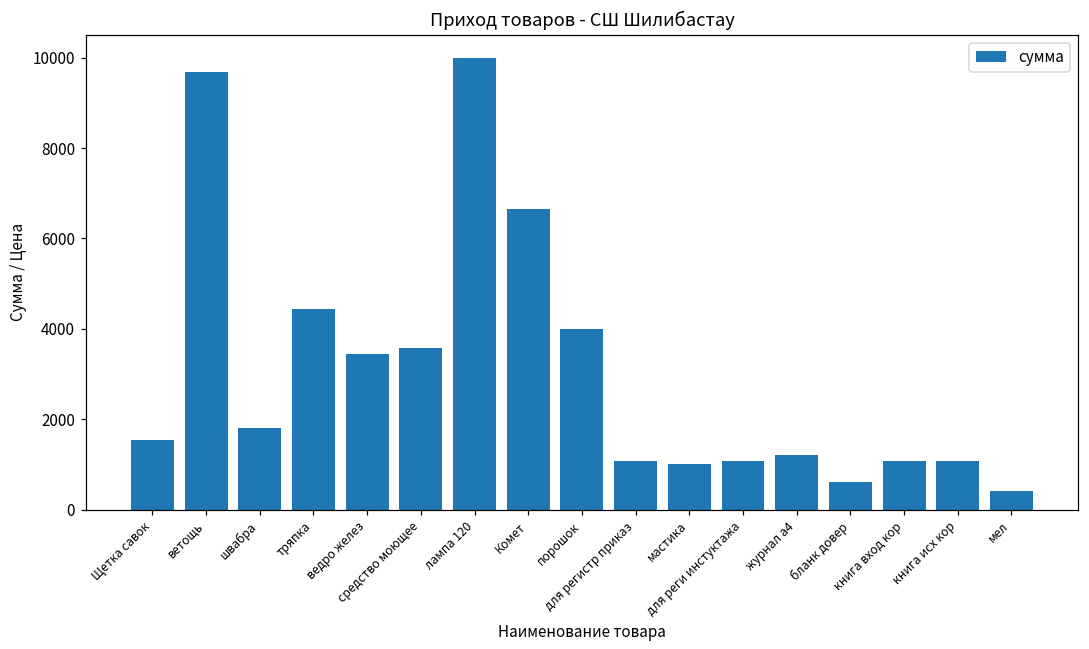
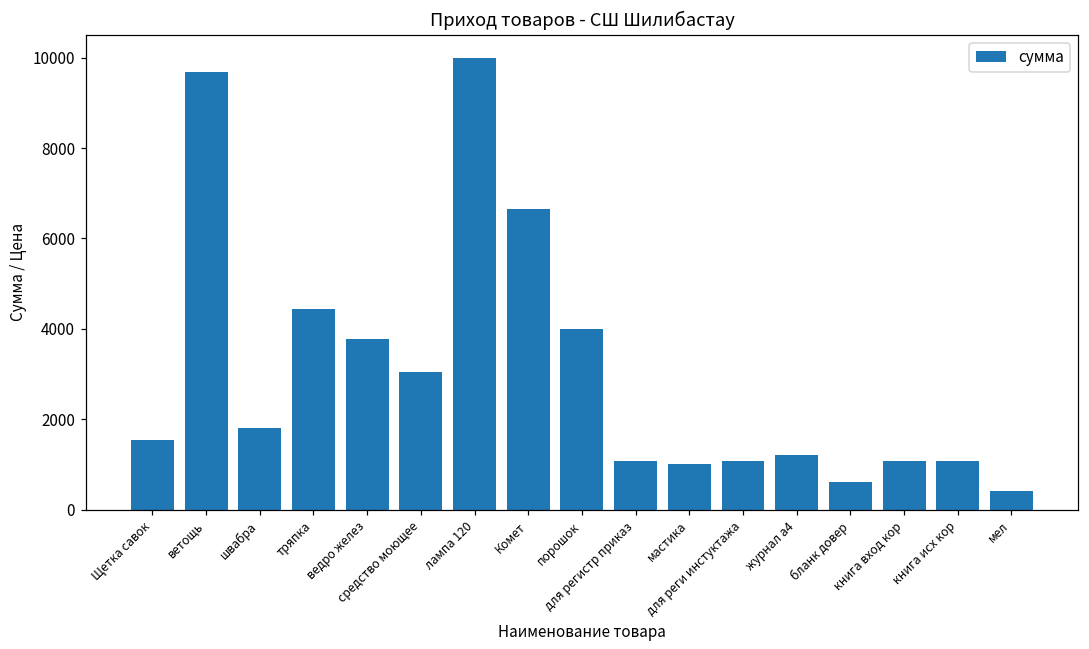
  {
    "Щетка савок": 1500,
    "ветощь": 9700,
    "швабра": 1800,
    "тряпка": 4400,
-   "ведро желез": 3400,
-   "средство моющее": 3600,
+   "ведро желез": 3800,
+   "средство моющее": 3000,
    "лампа 120": 10000,
    "Комет": 6600,
    "порошок": 4000,
    "для регистр приказ": 1100,
    "мастика": 1000,
    "для реги инстуктажа": 1100,
    "журнал а4": 1200,
    "бланк довер": 600,
    "книга вход кор": 1100,
    "книга исх кор": 1100,
    "мел": 400
  }
